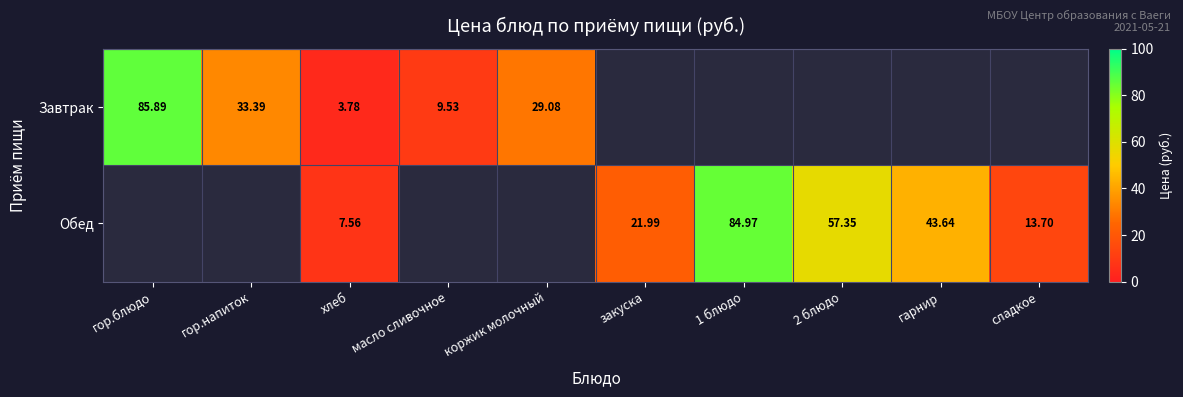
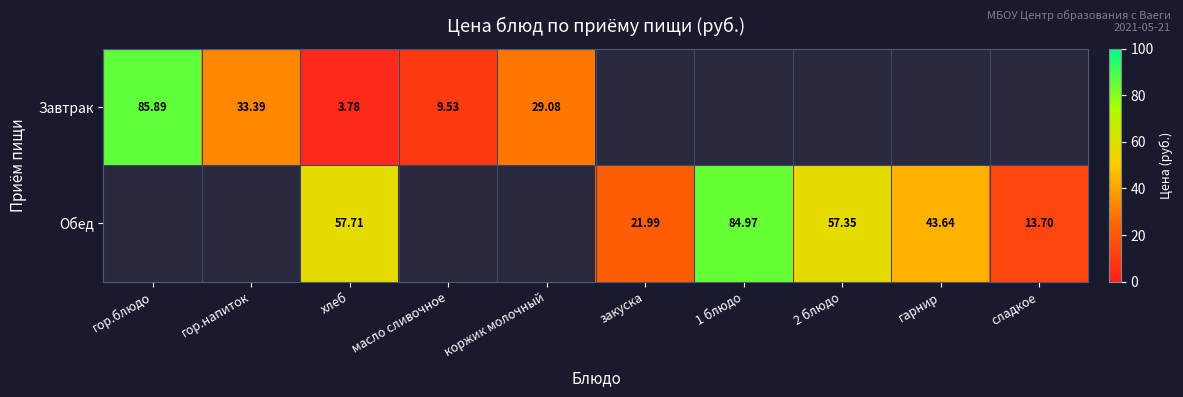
  {
    "Завтрак": {
      "гор.блюдо": 85.89,
      "гор.напиток": 33.39,
      "хлеб": 3.78,
      "масло сливочное": 9.53,
      "коржик молочный": 29.08
    },
    "Обед": {
-     "хлеб": 7.56,
+     "хлеб": 57.71,
      "закуска": 21.99,
      "1 блюдо": 84.97,
      "2 блюдо": 57.35,
      "гарнир": 43.64,
      "сладкое": 13.70
    }
  }
